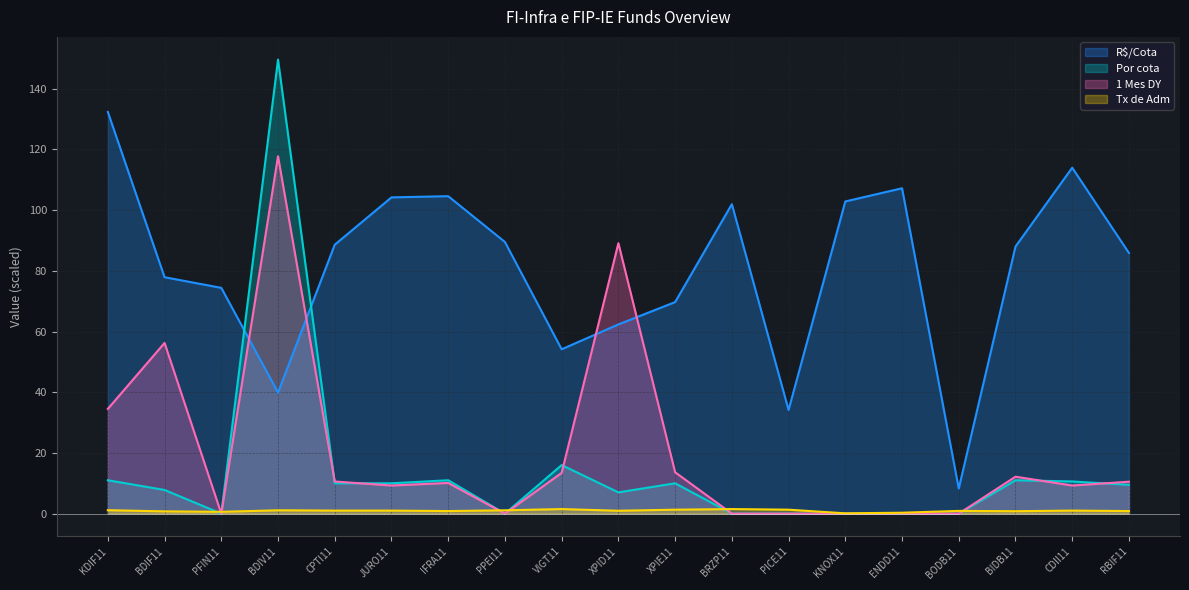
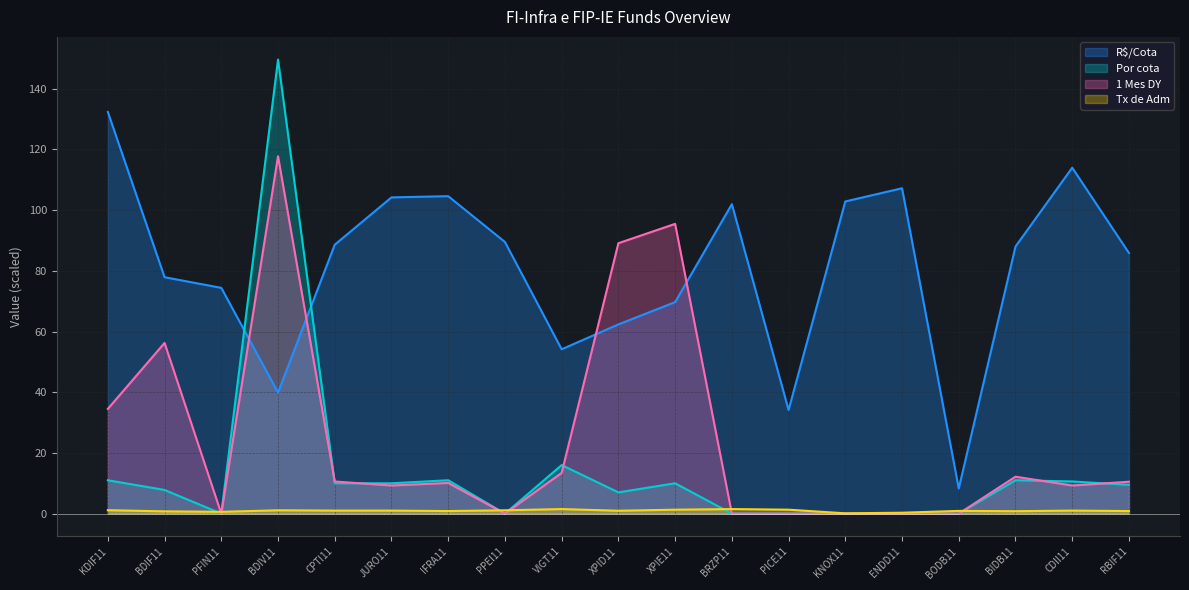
  {
    "1 Mes DY": {
      "KDIF11": 35,
      "BDIF11": 56,
      "BDIV11": 118,
      "IFRA11": 10,
      "VIGT11": 13,
      "XPID11": 89,
-     "XPIE11": 14,
+     "XPIE11": 95,
      "BIDB11": 12,
      "CDII11": 9,
      "RBIF11": 11
    },
    "Tx de Adm": {
      "KDIF11": 1,
      "BDIF11": 1,
      "BDIV11": 1,
      "CPTI11": 1,
      "JURO11": 1,
      "IFRA11": 1,
      "PPEI11": 1,
      "VIGT11": 2,
      "XPID11": 1,
      "XPIE11": 1,
      "BRZP11": 2,
      "PICE11": 1,
      "BODB11": 1,
      "BIDB11": 1,
      "CDII11": 1,
      "RBIF11": 1
    }
  }
